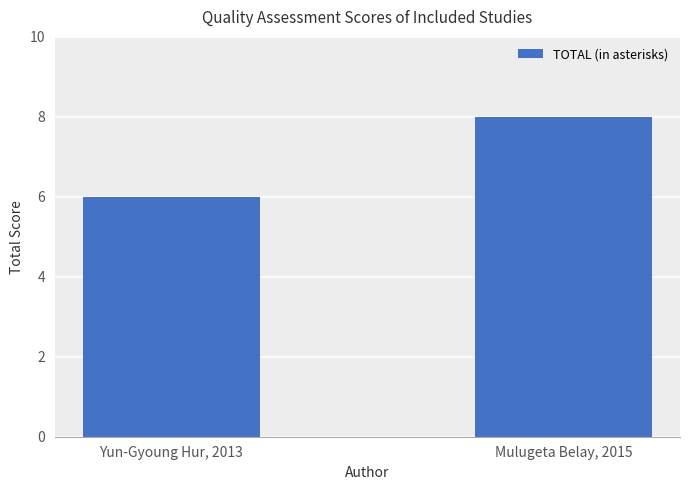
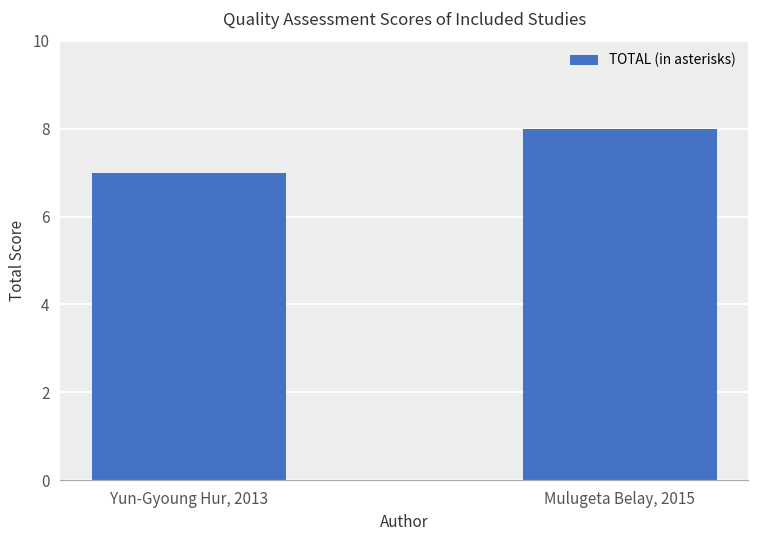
  {
-   "Yun-Gyoung Hur, 2013": 6,
+   "Yun-Gyoung Hur, 2013": 7,
    "Mulugeta Belay, 2015": 8
  }
